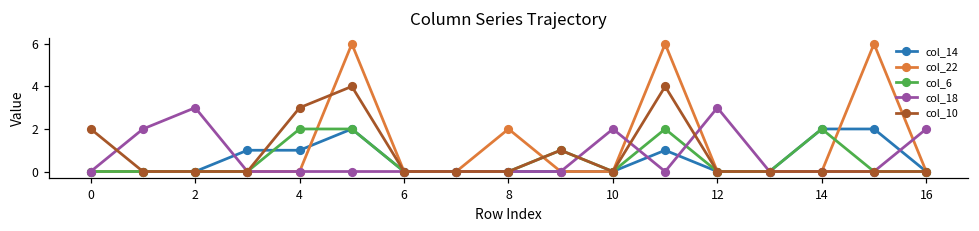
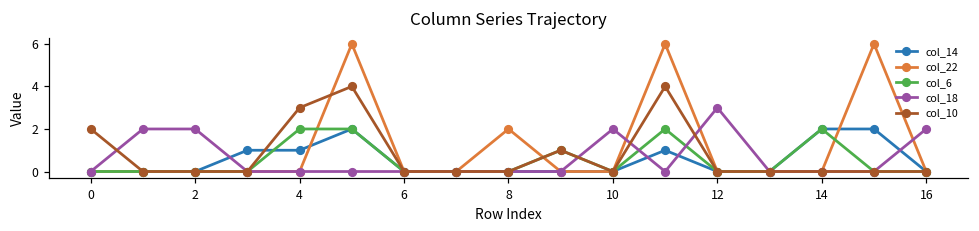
  {
    "col_14": {
      "4": 1
    },
    "col_22": {
      "8": 2
    },
    "col_6": {
      "4": 2
    },
    "col_18": {
-     "2": 3,
+     "2": 2,
      "10": 2,
      "12": 3,
      "16": 2
    },
    "col_10": {
      "0": 2,
      "4": 3
    }
  }
